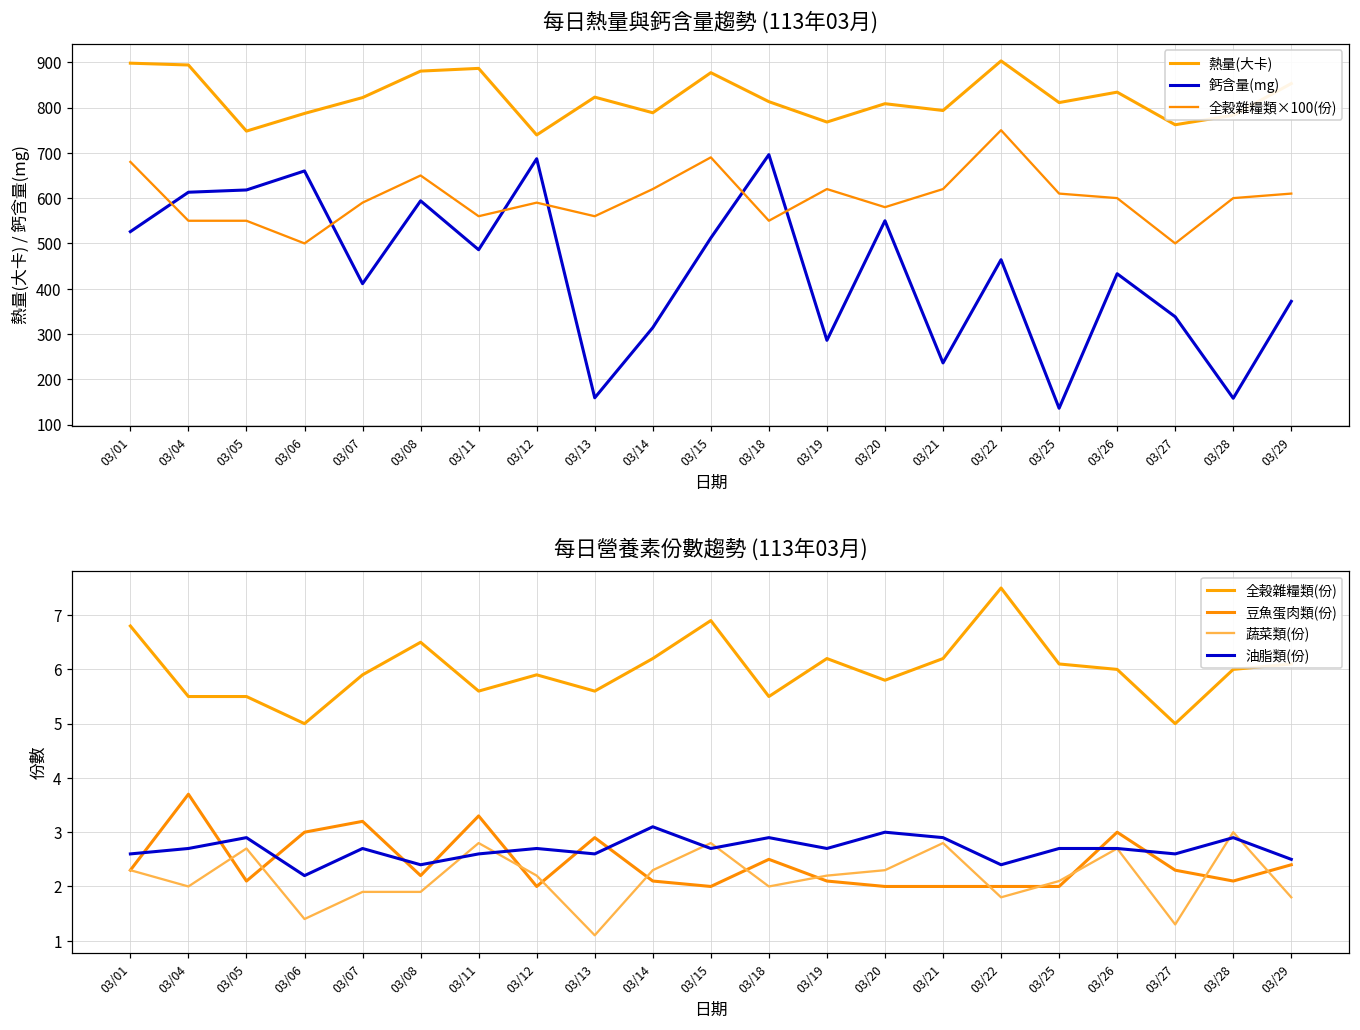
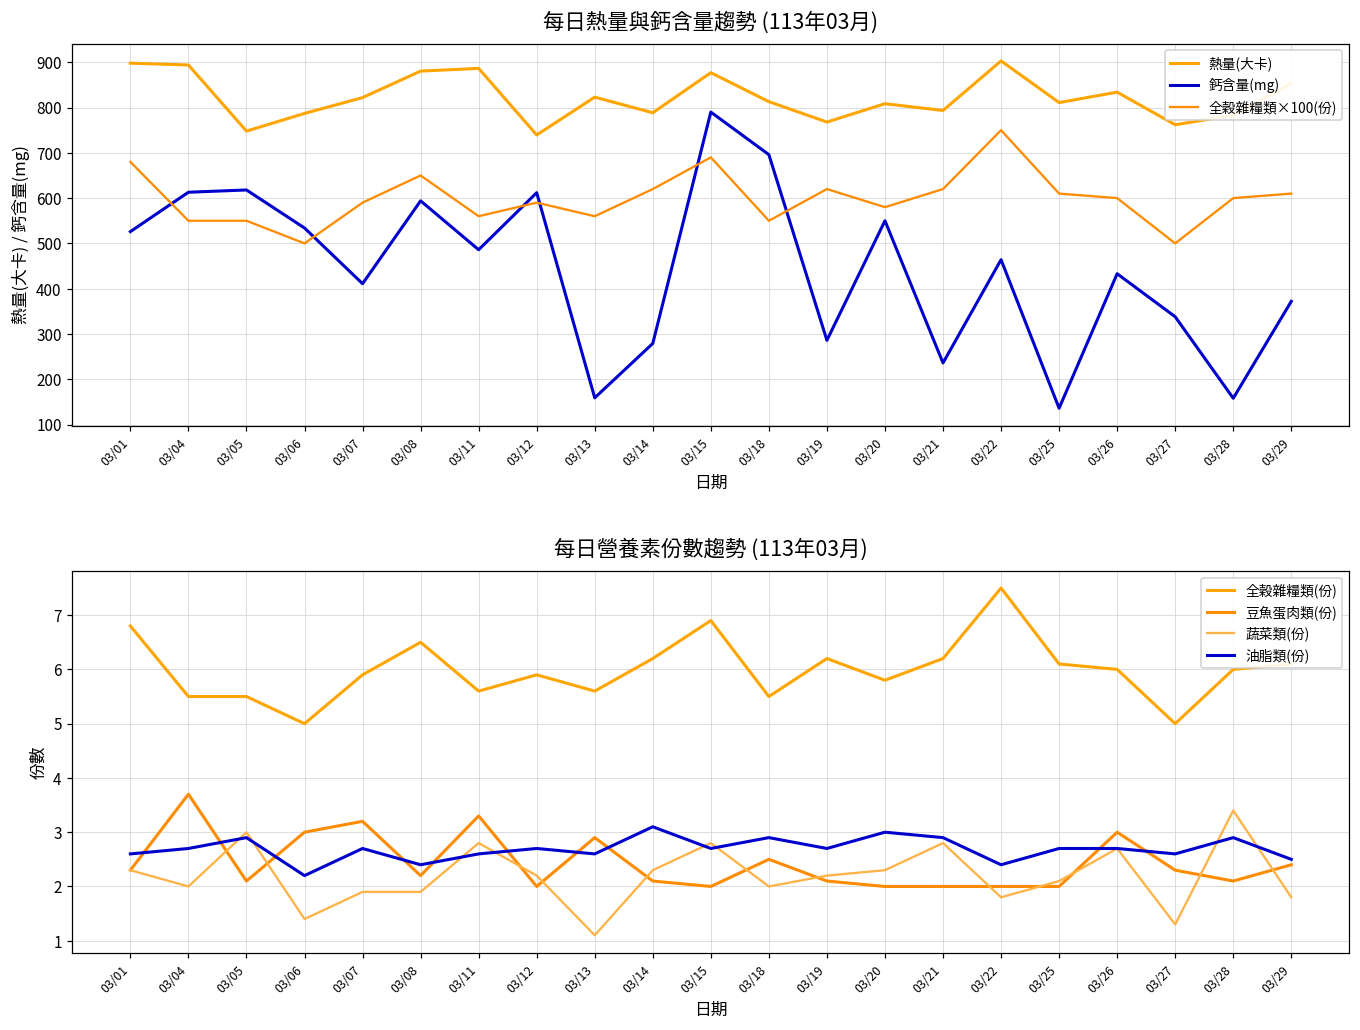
  {
    "每日熱量與鈣含量趨勢 (113年03月)": {
      "鈣含量(mg)": {
        "03/01": 530,
        "03/04": 610,
        "03/05": 620,
-       "03/06": 660,
+       "03/06": 530,
        "03/07": 410,
        "03/08": 590,
        "03/11": 490,
-       "03/12": 690,
+       "03/12": 610,
        "03/13": 160,
-       "03/14": 310,
-       "03/15": 510,
+       "03/14": 280,
+       "03/15": 790,
        "03/18": 700,
        "03/19": 290,
        "03/20": 550,
        "03/21": 240,
        "03/22": 460,
        "03/25": 140,
        "03/26": 430,
        "03/27": 340,
        "03/28": 160,
        "03/29": 370
      }
    },
    "每日營養素份數趨勢 (113年03月)": {
      "蔬菜類(份)": {
        "03/04": 2.0,
-       "03/05": 2.7,
+       "03/05": 3.0,
        "03/06": 1.4,
        "03/07": 1.9,
        "03/08": 1.9,
        "03/11": 2.8,
        "03/12": 2.2,
        "03/13": 1.1,
        "03/14": 2.3,
        "03/15": 2.8,
        "03/18": 2.0,
        "03/19": 2.2,
        "03/20": 2.3,
        "03/21": 2.8,
        "03/22": 1.8,
        "03/25": 2.1,
        "03/27": 1.3,
-       "03/28": 3.0,
+       "03/28": 3.4,
        "03/29": 1.8
      },
      "油脂類(份)": {
        "03/01": 2.6,
        "03/04": 2.7,
        "03/05": 2.9,
        "03/06": 2.2,
        "03/07": 2.7,
        "03/08": 2.4,
        "03/11": 2.6,
        "03/12": 2.7,
        "03/13": 2.6,
        "03/14": 3.1,
        "03/15": 2.7,
        "03/18": 2.9,
        "03/19": 2.7,
        "03/20": 3.0,
        "03/21": 2.9,
        "03/22": 2.4,
        "03/25": 2.7,
        "03/27": 2.6,
        "03/28": 2.9,
        "03/29": 2.5
      }
    }
  }
